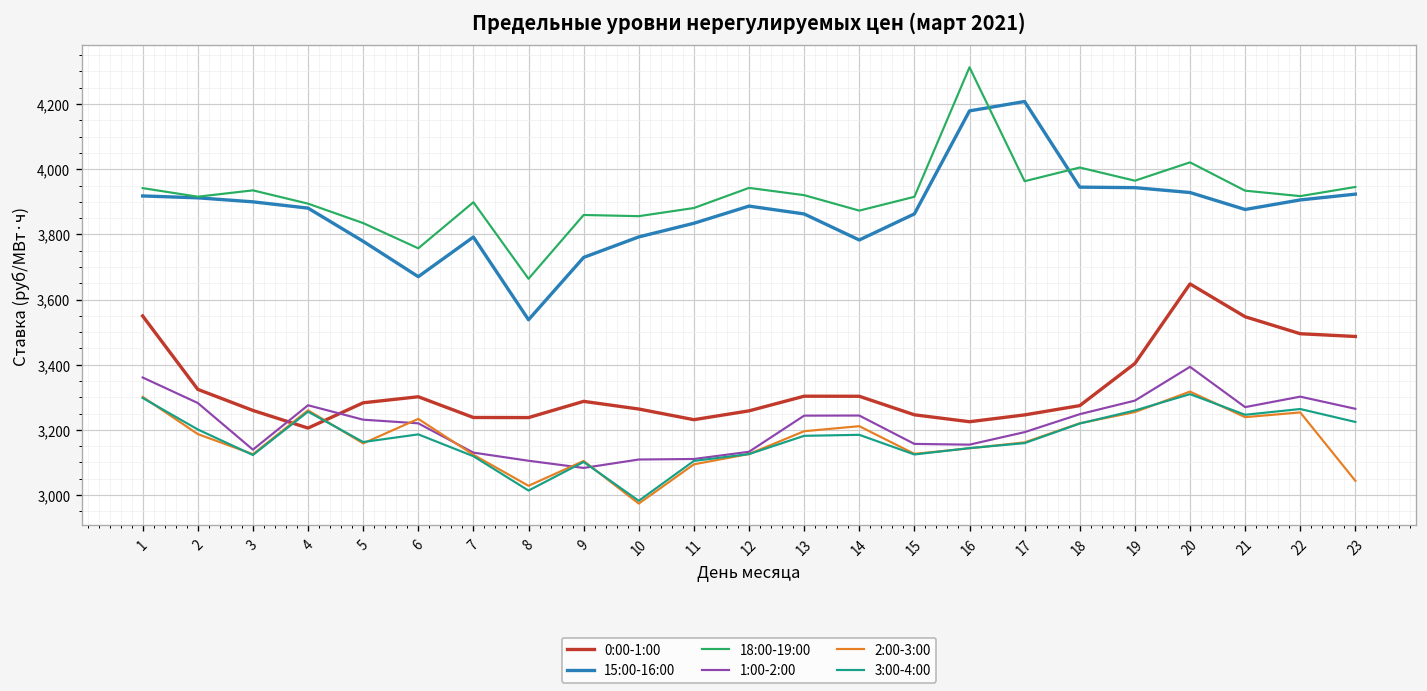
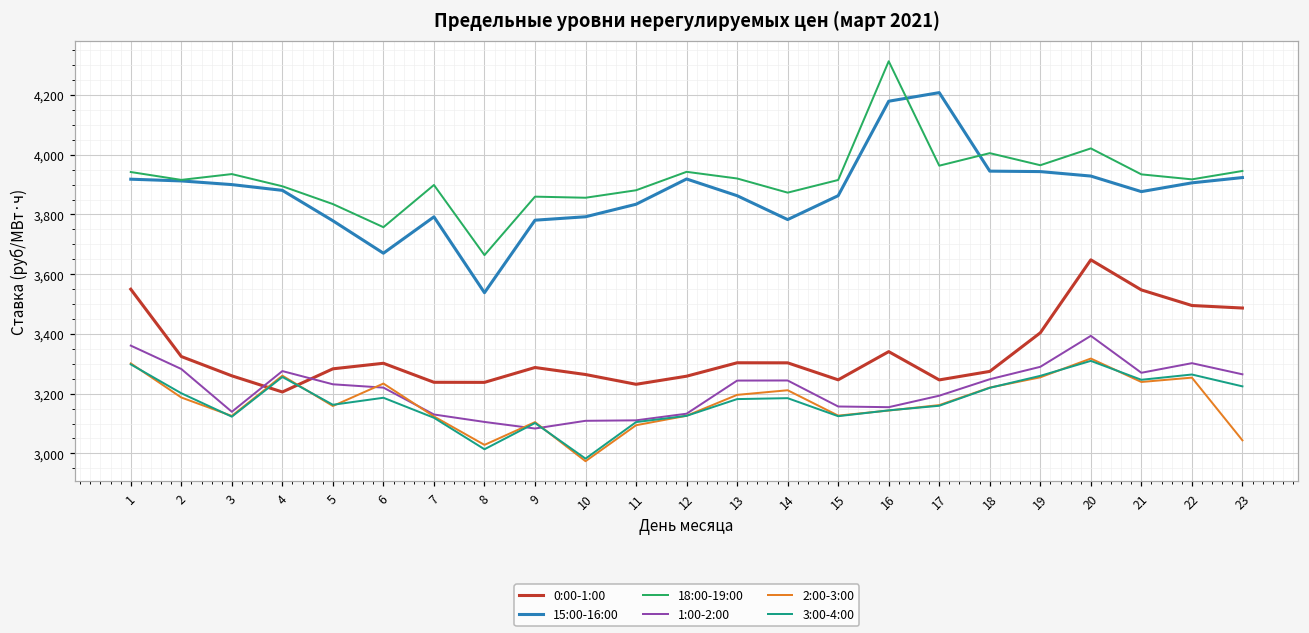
  {
    "0:00-1:00": {
      "1": "3,550",
      "2": "3,320",
      "3": "3,260",
      "4": "3,210",
      "5": "3,280",
      "6": "3,300",
      "7": "3,240",
      "8": "3,240",
      "9": "3,290",
      "10": "3,260",
      "11": "3,230",
      "12": "3,260",
      "13": "3,300",
      "14": "3,300",
      "15": "3,250",
-     "16": "3,230",
+     "16": "3,340",
      "17": "3,250",
      "18": "3,270",
      "19": "3,400",
      "20": "3,650",
      "21": "3,550",
      "22": "3,500",
      "23": "3,490"
    },
    "15:00-16:00": {
      "1": "3,920",
      "3": "3,900",
      "4": "3,880",
      "5": "3,780",
      "6": "3,670",
      "7": "3,790",
      "8": "3,540",
-     "9": "3,730",
+     "9": "3,780",
      "10": "3,790",
      "11": "3,830",
-     "12": "3,890",
+     "12": "3,920",
      "13": "3,860",
      "14": "3,780",
      "15": "3,860",
      "16": "4,180",
      "17": "4,210",
      "18": "3,950",
      "19": "3,940",
      "20": "3,930",
      "21": "3,880",
      "22": "3,910",
      "23": "3,920"
    },
    "1:00-2:00": {
      "1": "3,360",
      "2": "3,280",
      "3": "3,140",
      "4": "3,280",
      "5": "3,230",
      "6": "3,220",
      "8": "3,110",
      "9": "3,080",
      "10": "3,110",
      "13": "3,240",
      "14": "3,240",
      "15": "3,160",
      "16": "3,150",
      "17": "3,190",
      "18": "3,250",
      "19": "3,290",
      "20": "3,390",
      "21": "3,270",
      "22": "3,300",
      "23": "3,260"
    },
    "2:00-3:00": {
      "2": "3,190",
      "6": "3,230",
      "8": "3,030",
      "11": "3,090",
      "13": "3,200",
      "14": "3,210",
      "22": "3,250",
      "23": "3,040"
    }
  }
